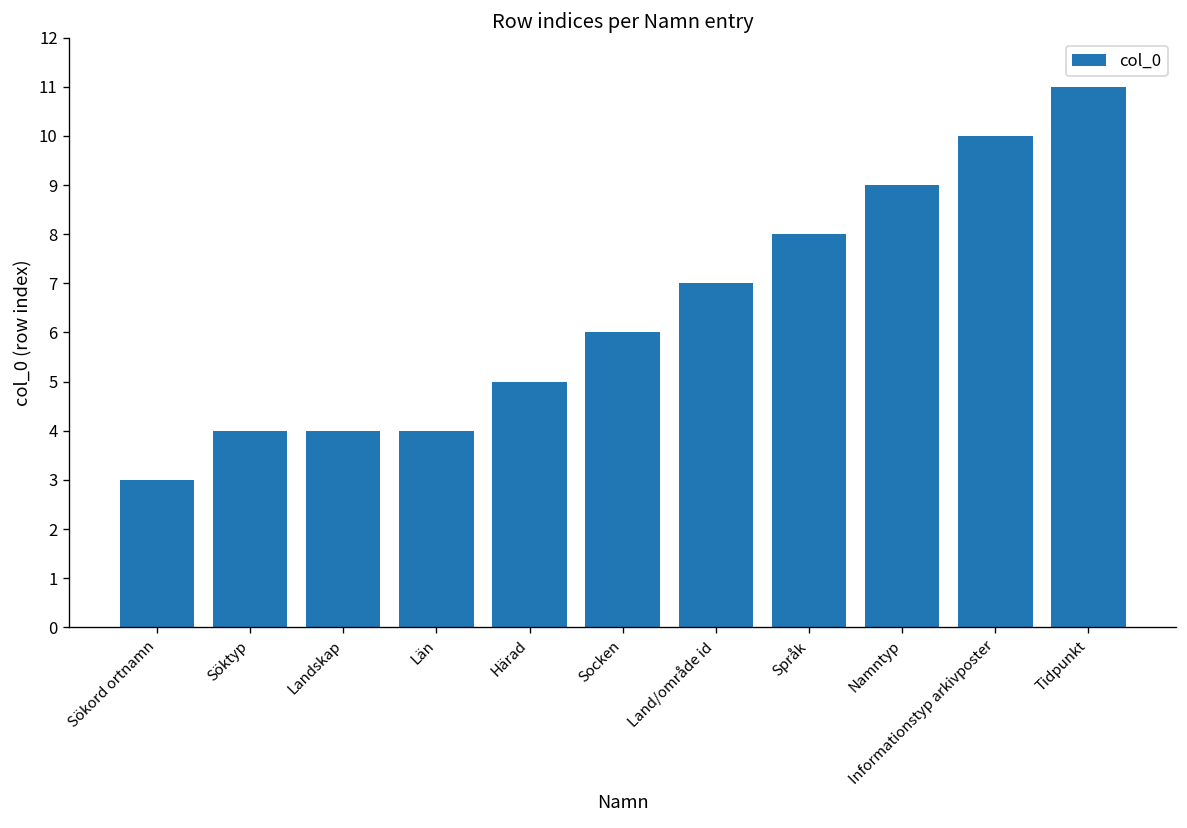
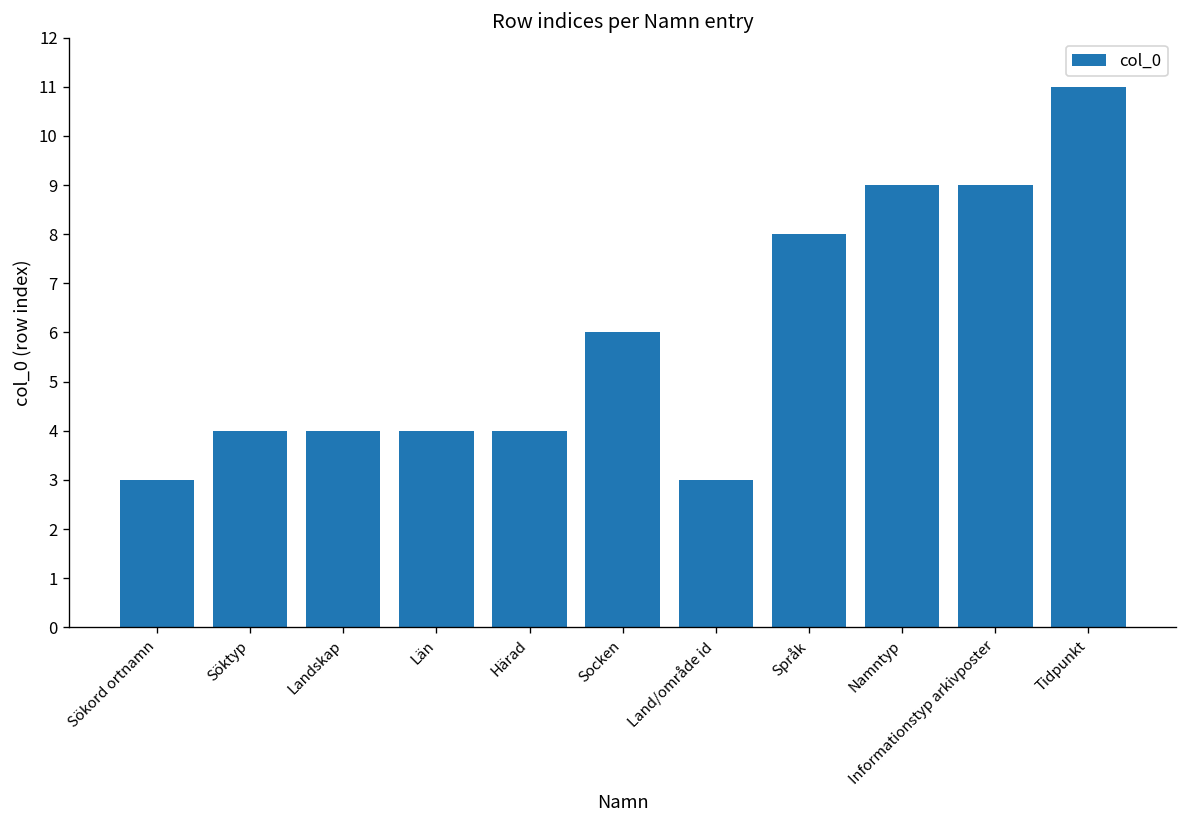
  {
    "Sökord ortnamn": 3,
    "Söktyp": 4,
    "Landskap": 4,
    "Län": 4,
-   "Härad": 5,
+   "Härad": 4,
    "Socken": 6,
-   "Land/område id": 7,
+   "Land/område id": 3,
    "Språk": 8,
    "Namntyp": 9,
-   "Informationstyp arkivposter": 10,
+   "Informationstyp arkivposter": 9,
    "Tidpunkt": 11
  }
